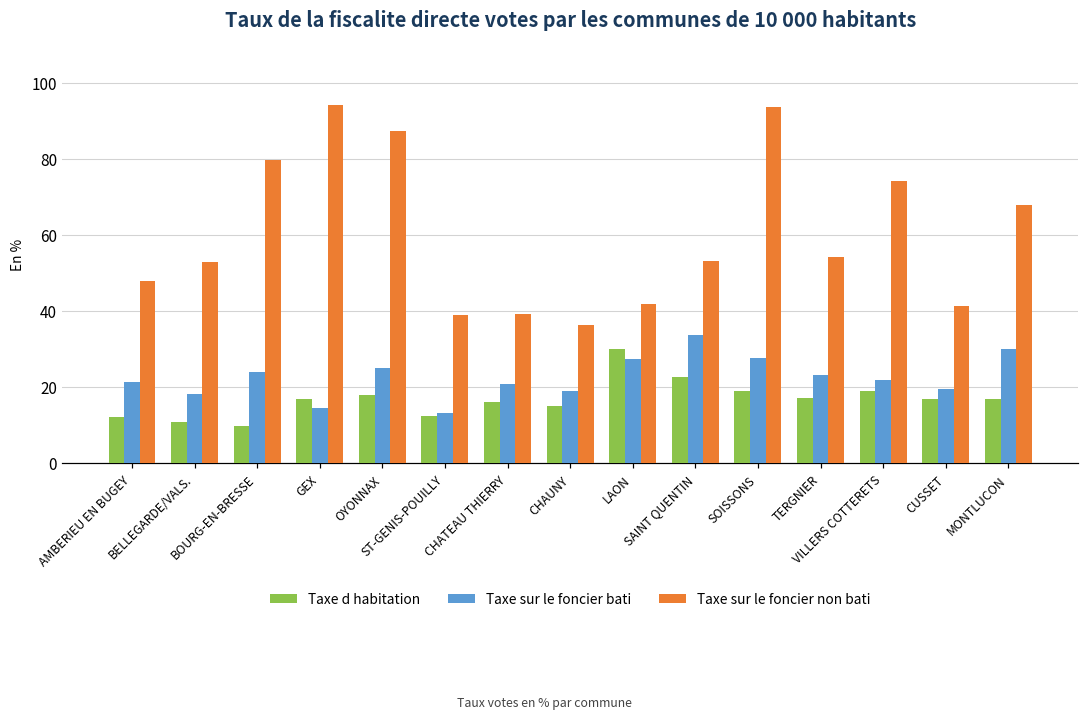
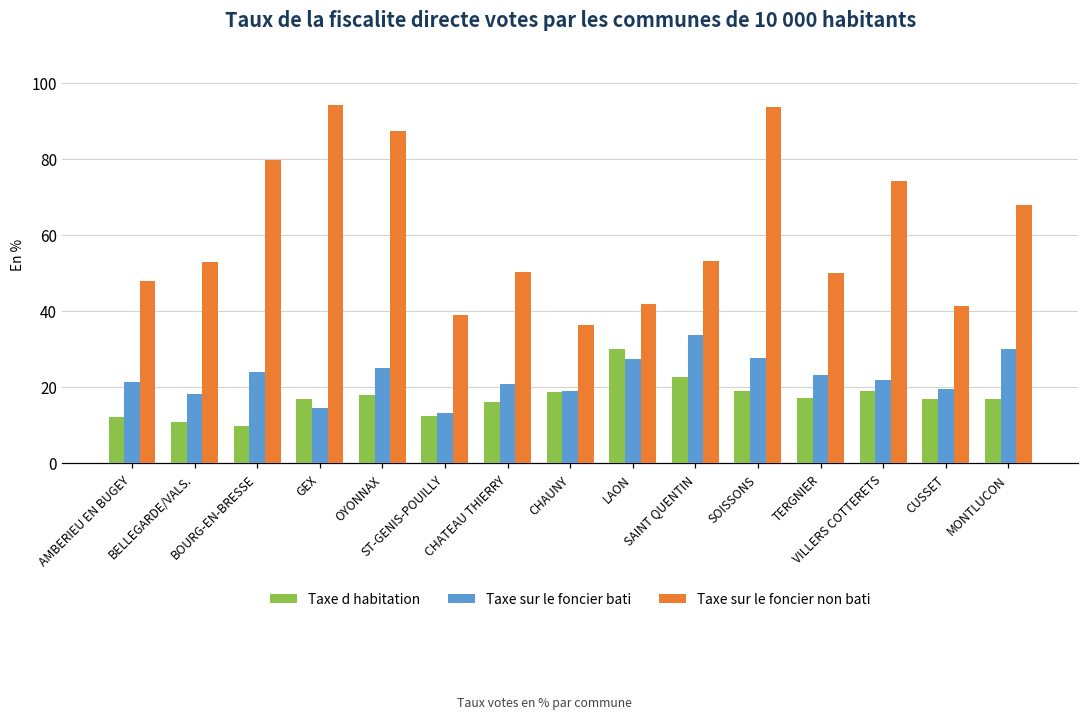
  {
    "Taxe d habitation": {
      "AMBERIEU EN BUGEY": 12,
      "BELLEGARDE/VALS.": 11,
      "BOURG-EN-BRESSE": 10,
      "GEX": 17,
      "OYONNAX": 18,
      "ST-GENIS-POUILLY": 12,
      "CHATEAU THIERRY": 16,
-     "CHAUNY": 15,
+     "CHAUNY": 19,
      "LAON": 30,
      "SAINT QUENTIN": 23,
      "SOISSONS": 19,
      "TERGNIER": 17,
      "VILLERS COTTERETS": 19,
      "CUSSET": 17,
      "MONTLUCON": 17
    },
    "Taxe sur le foncier bati": {
      "AMBERIEU EN BUGEY": 21,
      "BELLEGARDE/VALS.": 18,
      "BOURG-EN-BRESSE": 24,
      "GEX": 14,
      "OYONNAX": 25,
      "ST-GENIS-POUILLY": 13,
      "CHATEAU THIERRY": 21,
      "CHAUNY": 19,
      "LAON": 27,
      "SAINT QUENTIN": 34,
      "SOISSONS": 28,
      "TERGNIER": 23,
      "VILLERS COTTERETS": 22,
      "CUSSET": 20,
      "MONTLUCON": 30
    },
    "Taxe sur le foncier non bati": {
      "AMBERIEU EN BUGEY": 48,
      "BELLEGARDE/VALS.": 53,
      "BOURG-EN-BRESSE": 80,
      "GEX": 94,
      "OYONNAX": 88,
      "ST-GENIS-POUILLY": 39,
-     "CHATEAU THIERRY": 39,
+     "CHATEAU THIERRY": 50,
      "CHAUNY": 36,
      "LAON": 42,
      "SAINT QUENTIN": 53,
      "SOISSONS": 94,
-     "TERGNIER": 54,
+     "TERGNIER": 50,
      "VILLERS COTTERETS": 74,
      "CUSSET": 41,
      "MONTLUCON": 68
    }
  }
